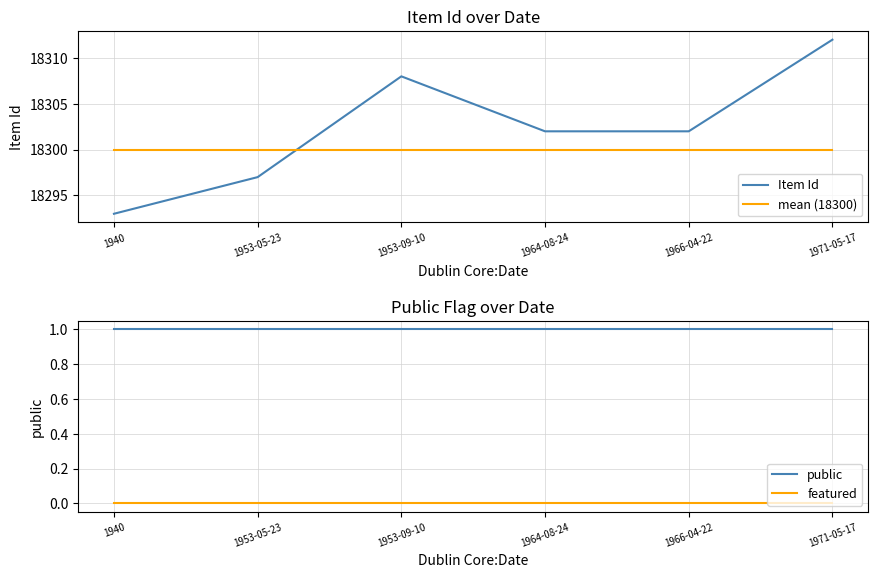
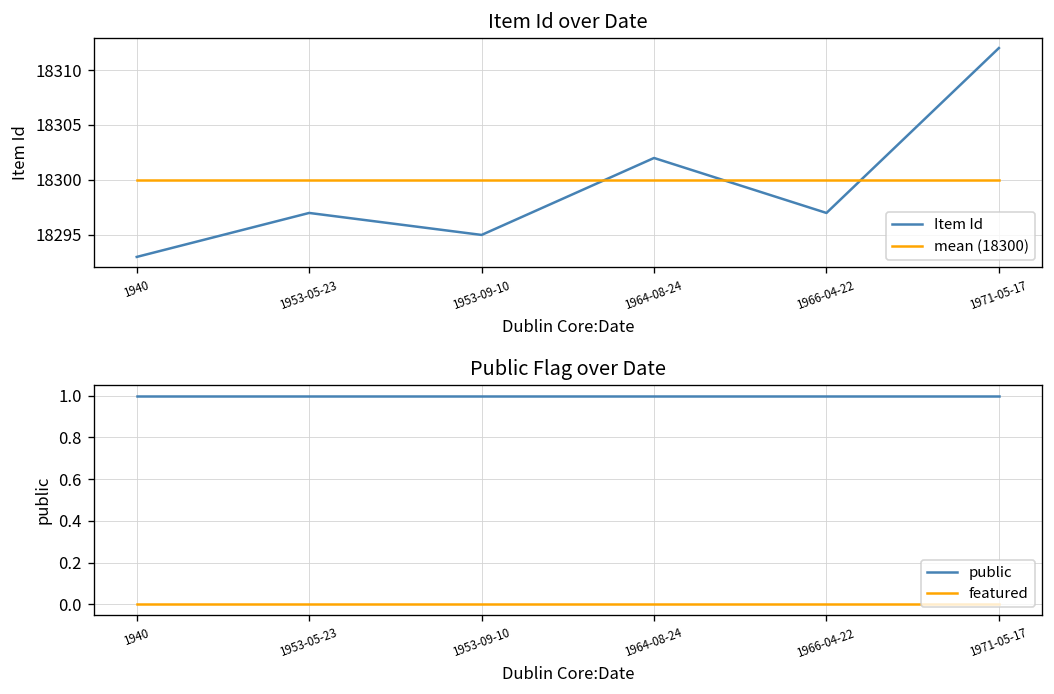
  {
    "Item Id over Date": {
      "Item Id": {
        "1940": 18293,
        "1953-05-23": 18297,
-       "1953-09-10": 18308,
+       "1953-09-10": 18295,
        "1964-08-24": 18302,
-       "1966-04-22": 18302,
+       "1966-04-22": 18297,
        "1971-05-17": 18312
      },
      "mean (18300)": {
        "1940": 18300,
        "1953-05-23": 18300,
        "1953-09-10": 18300,
        "1964-08-24": 18300,
        "1966-04-22": 18300,
        "1971-05-17": 18300
      }
    },
    "Public Flag over Date": {
      "public": {
        "1940": 1.00,
        "1953-05-23": 1.00,
        "1953-09-10": 1.00,
        "1964-08-24": 1.00,
        "1966-04-22": 1.00,
        "1971-05-17": 1.00
      },
      "featured": {
        "1940": 0.00,
        "1953-05-23": 0.00,
        "1953-09-10": 0.00,
        "1964-08-24": 0.00,
        "1966-04-22": 0.00
      }
    }
  }
